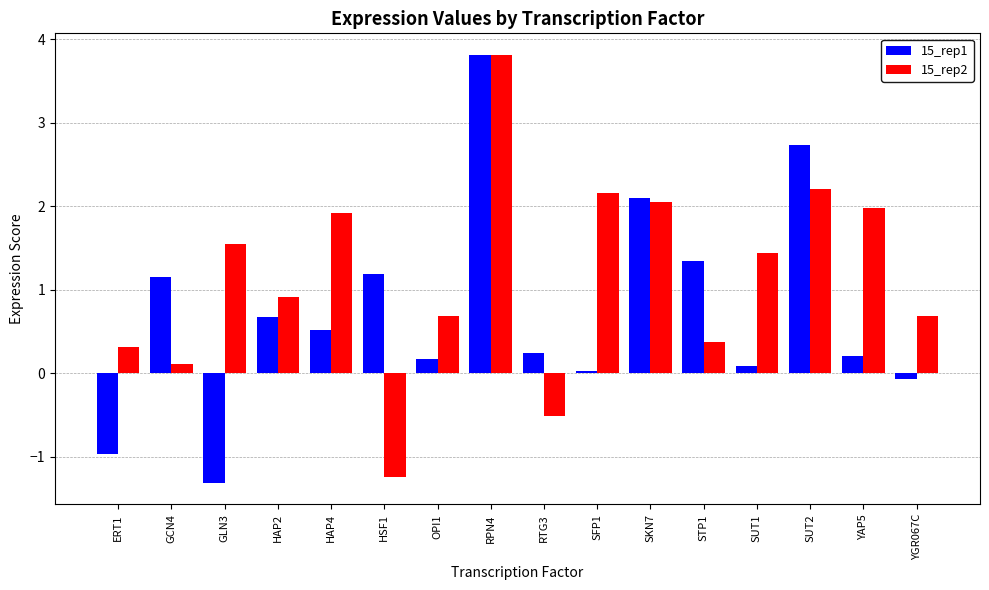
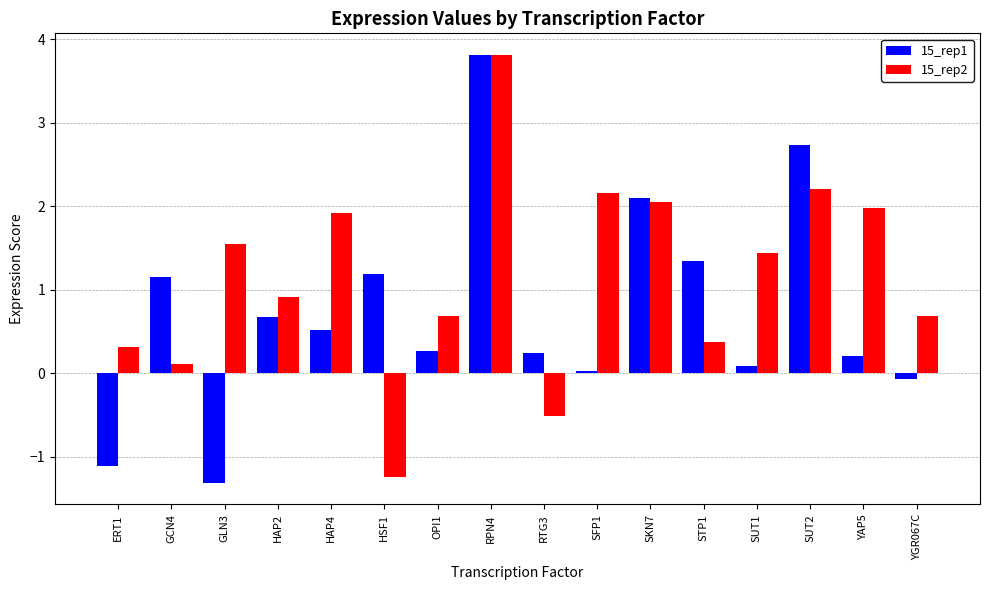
  {
    "15_rep1": {
-     "ERT1": -1.0,
+     "ERT1": -1.1,
      "GCN4": 1.1,
      "GLN3": -1.3,
      "HAP2": 0.7,
      "HAP4": 0.5,
      "HSF1": 1.2,
-     "OPI1": 0.2,
+     "OPI1": 0.3,
      "RPN4": 3.8,
      "RTG3": 0.2,
      "SFP1": 0.0,
      "SKN7": 2.1,
      "STP1": 1.3,
      "SUT1": 0.1,
      "SUT2": 2.7,
      "YAP5": 0.2,
      "YGR067C": -0.1
    },
    "15_rep2": {
      "ERT1": 0.3,
      "GCN4": 0.1,
      "GLN3": 1.5,
      "HAP2": 0.9,
      "HAP4": 1.9,
      "HSF1": -1.2,
      "OPI1": 0.7,
      "RPN4": 3.8,
      "RTG3": -0.5,
      "SFP1": 2.2,
      "SKN7": 2.1,
      "STP1": 0.4,
      "SUT1": 1.4,
      "SUT2": 2.2,
      "YAP5": 2.0,
      "YGR067C": 0.7
    }
  }
